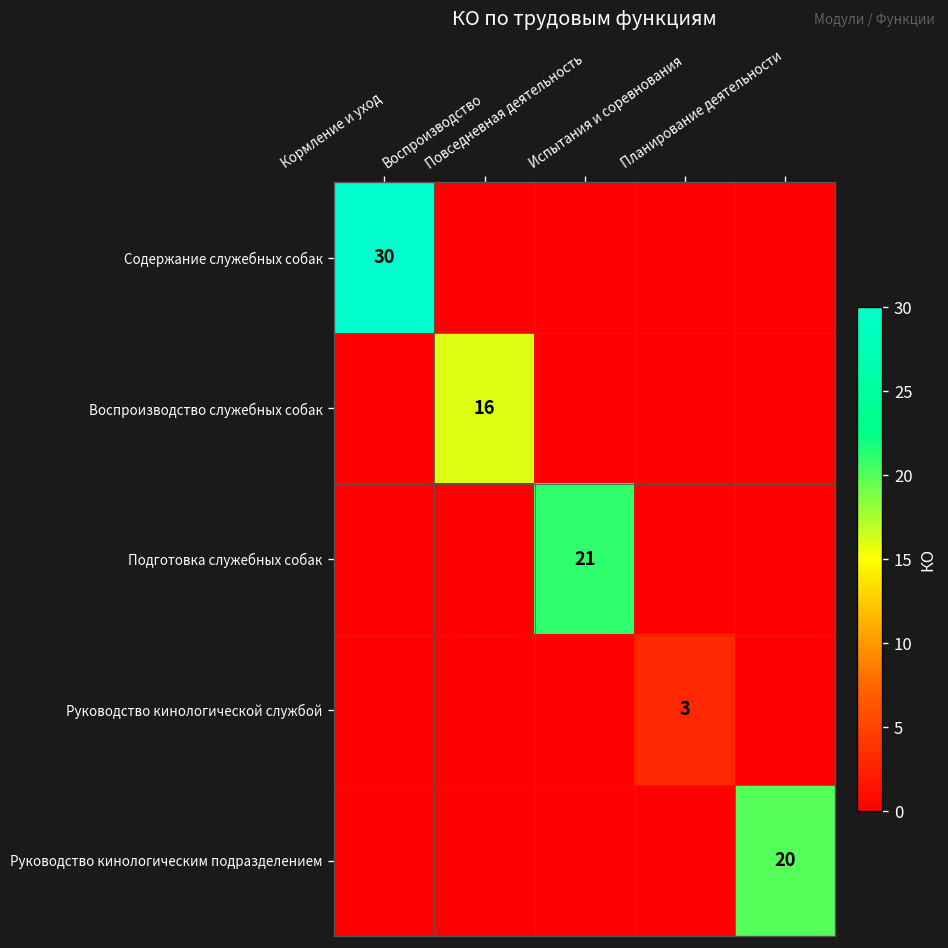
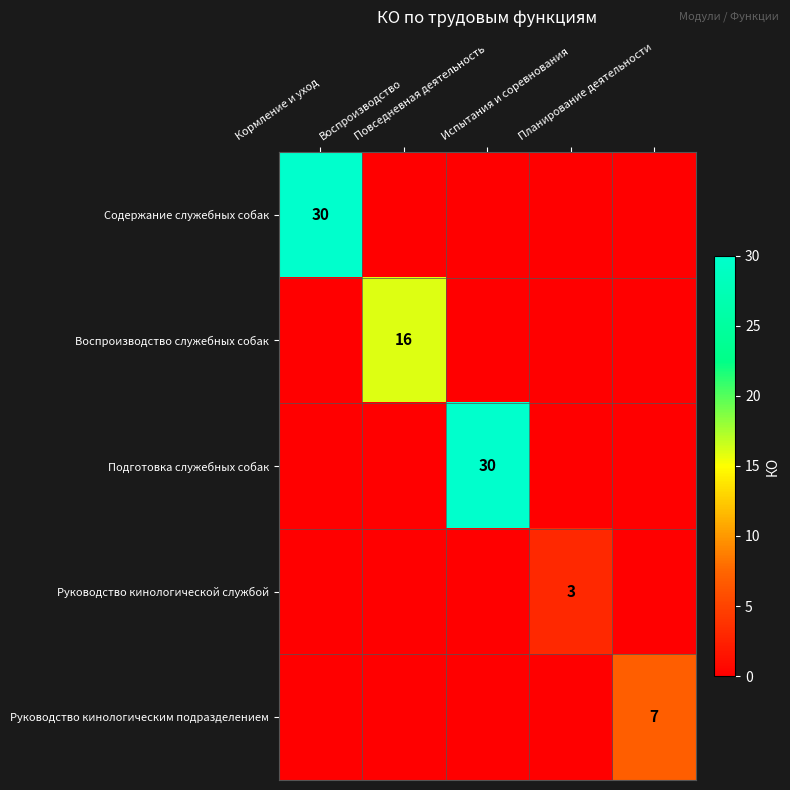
  {
    "Содержание служебных собак": {
      "Кормление и уход": 30
    },
    "Воспроизводство служебных собак": {
      "Воспроизводство": 16
    },
    "Подготовка служебных собак": {
-     "Повседневная деятельность": 21
+     "Повседневная деятельность": 30
    },
    "Руководство кинологической службой": {
      "Испытания и соревнования": 3
    },
    "Руководство кинологическим подразделением": {
-     "Планирование деятельности": 20
+     "Планирование деятельности": 7
    }
  }
